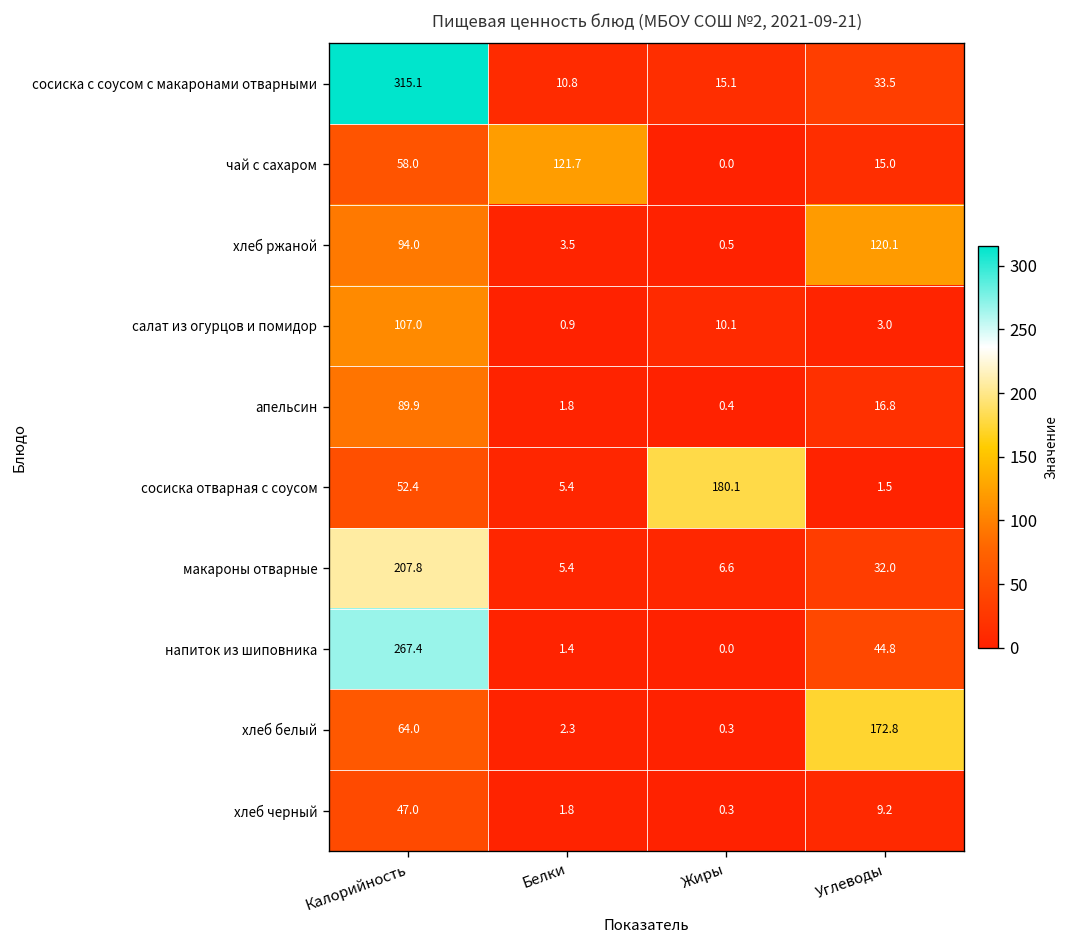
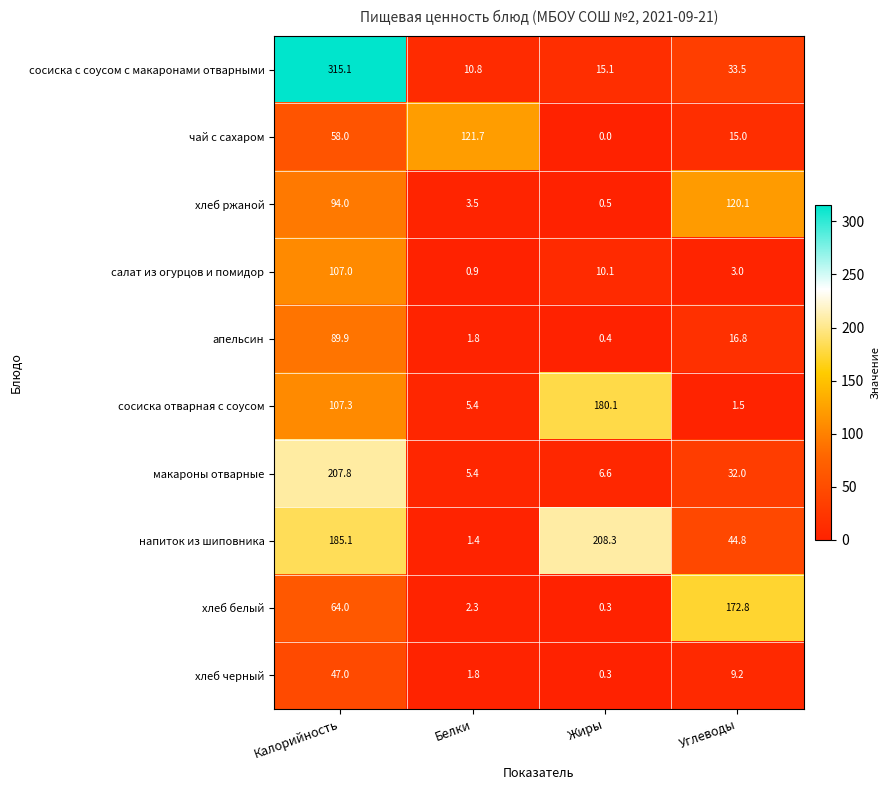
  {
    "сосиска с соусом с макаронами отварными": {
      "Калорийность": 315.1,
      "Белки": 10.8,
      "Жиры": 15.1,
      "Углеводы": 33.5
    },
    "чай с сахаром": {
      "Калорийность": 58.0,
      "Белки": 121.7,
      "Жиры": 0.0,
      "Углеводы": 15.0
    },
    "хлеб ржаной": {
      "Калорийность": 94.0,
      "Белки": 3.5,
      "Жиры": 0.5,
      "Углеводы": 120.1
    },
    "салат из огурцов и помидор": {
      "Калорийность": 107.0,
      "Белки": 0.9,
      "Жиры": 10.1,
      "Углеводы": 3.0
    },
    "апельсин": {
      "Калорийность": 89.9,
      "Белки": 1.8,
      "Жиры": 0.4,
      "Углеводы": 16.8
    },
    "сосиска отварная с соусом": {
-     "Калорийность": 52.4,
+     "Калорийность": 107.3,
      "Белки": 5.4,
      "Жиры": 180.1,
      "Углеводы": 1.5
    },
    "макароны отварные": {
      "Калорийность": 207.8,
      "Белки": 5.4,
      "Жиры": 6.6,
      "Углеводы": 32.0
    },
    "напиток из шиповника": {
-     "Калорийность": 267.4,
+     "Калорийность": 185.1,
      "Белки": 1.4,
-     "Жиры": 0.0,
+     "Жиры": 208.3,
      "Углеводы": 44.8
    },
    "хлеб белый": {
      "Калорийность": 64.0,
      "Белки": 2.3,
      "Жиры": 0.3,
      "Углеводы": 172.8
    },
    "хлеб черный": {
      "Калорийность": 47.0,
      "Белки": 1.8,
      "Жиры": 0.3,
      "Углеводы": 9.2
    }
  }
